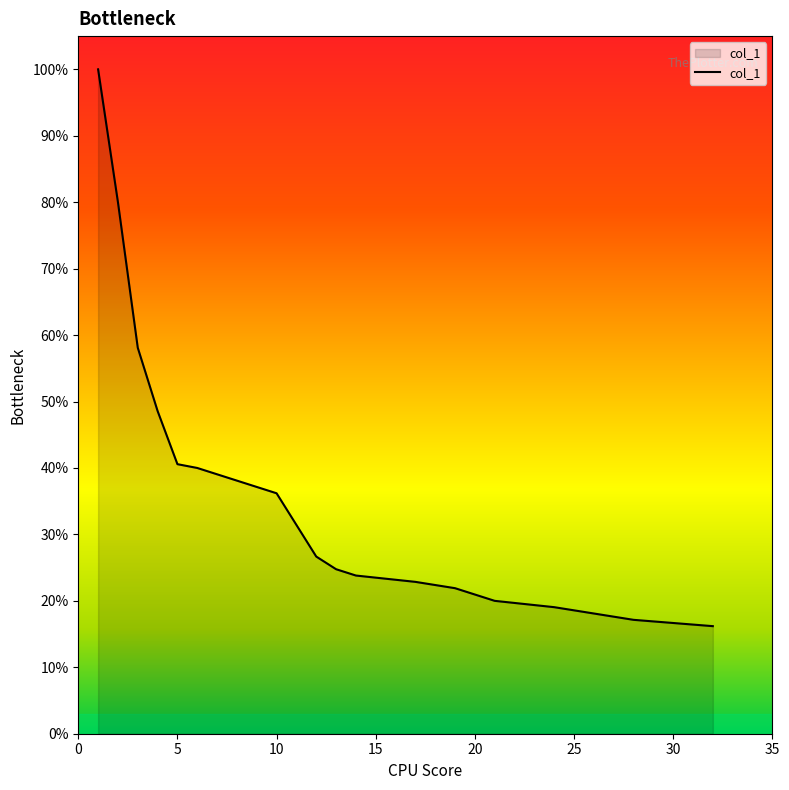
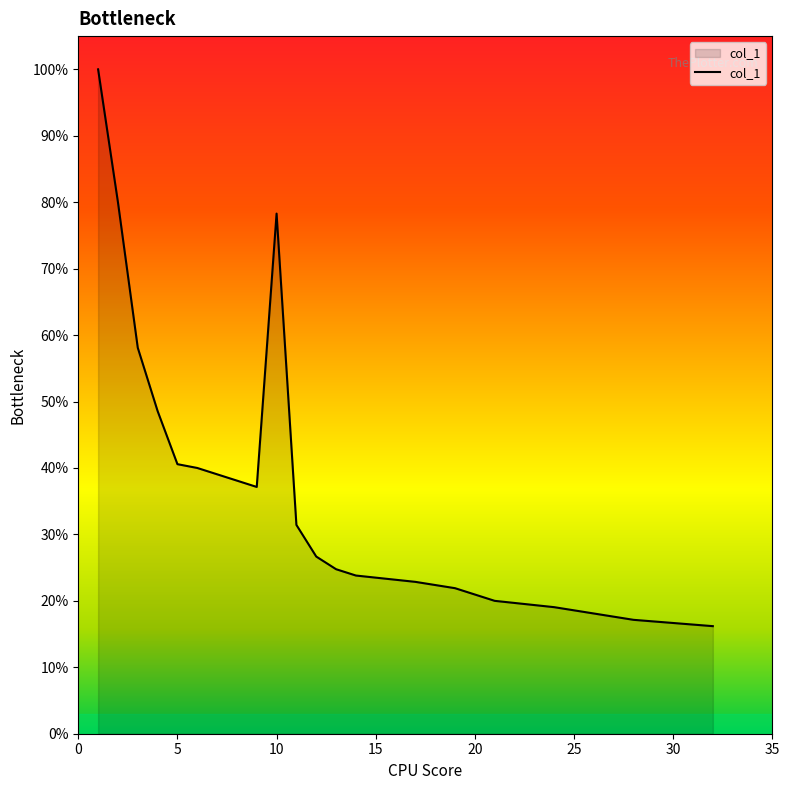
  {
    "5": "41%",
-   "10": "36%"
+   "10": "78%"
  }
